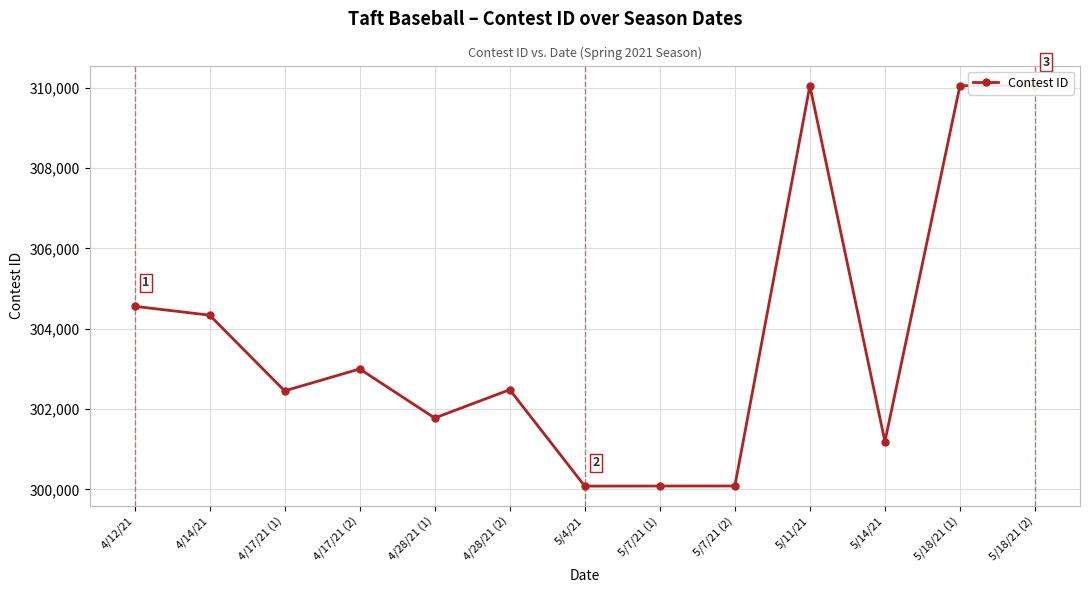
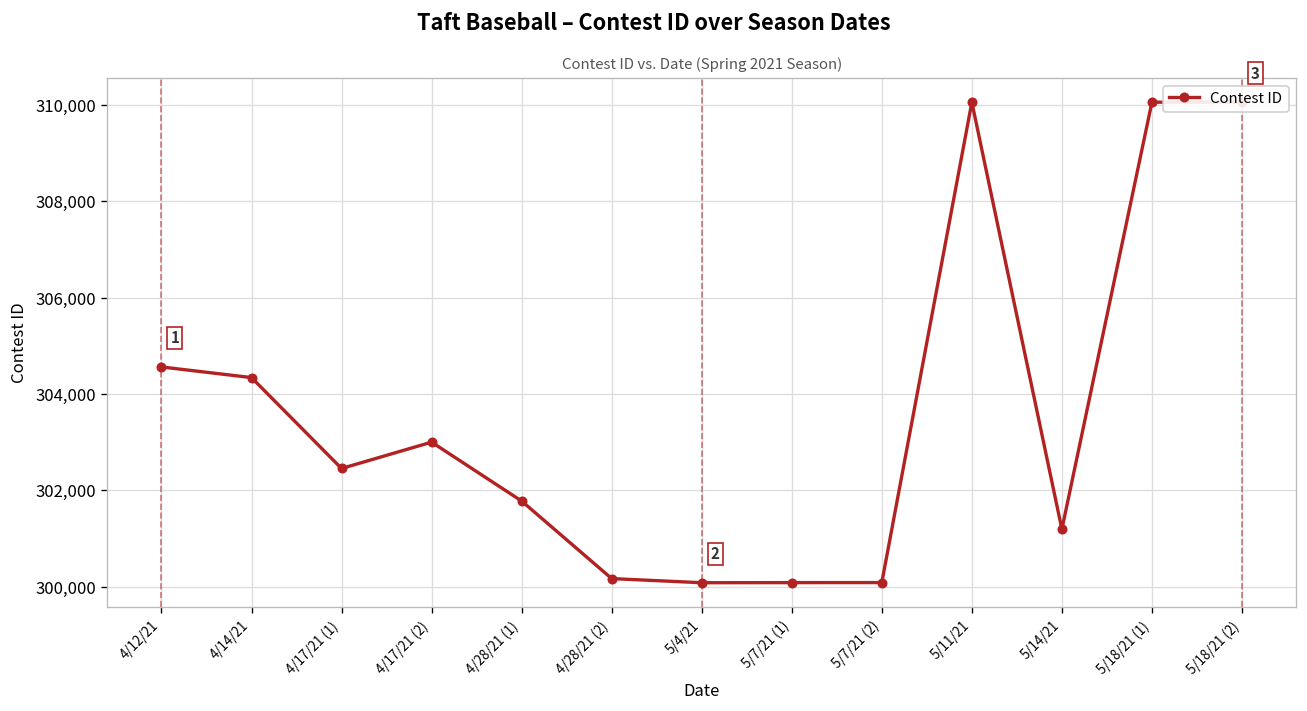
  {
    "4/14/21": "304,300",
    "4/17/21 (1)": "302,500",
    "4/17/21 (2)": "303,000",
    "4/28/21 (1)": "301,800",
-   "4/28/21 (2)": "302,500",
+   "4/28/21 (2)": "300,200",
    "5/7/21 (1)": "300,100",
    "5/7/21 (2)": "300,100",
    "5/11/21": "310,100",
    "5/14/21": "301,200",
    "5/18/21 (1)": "310,100"
  }
